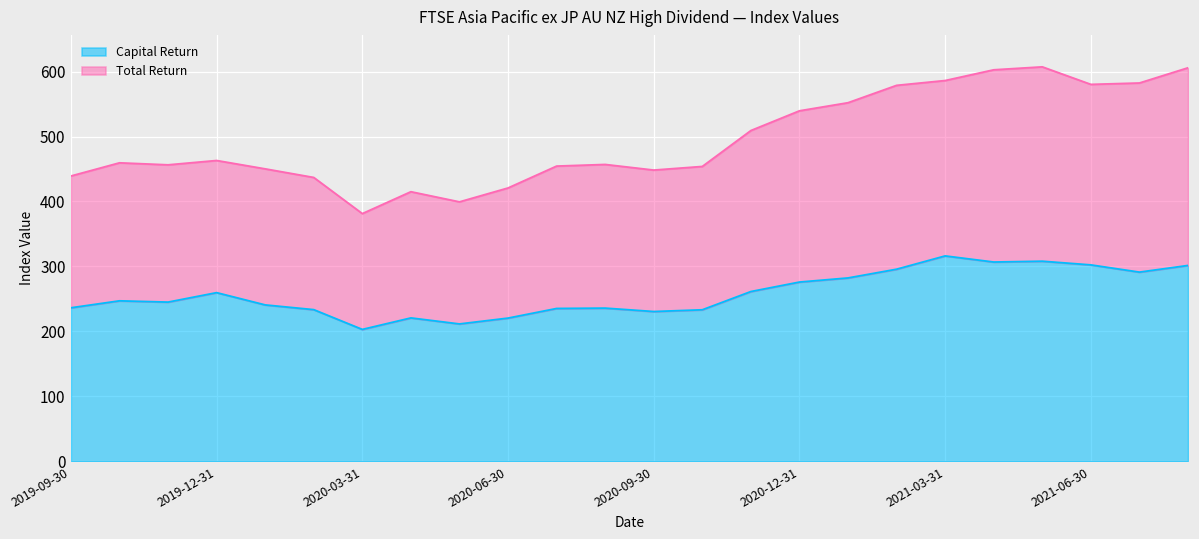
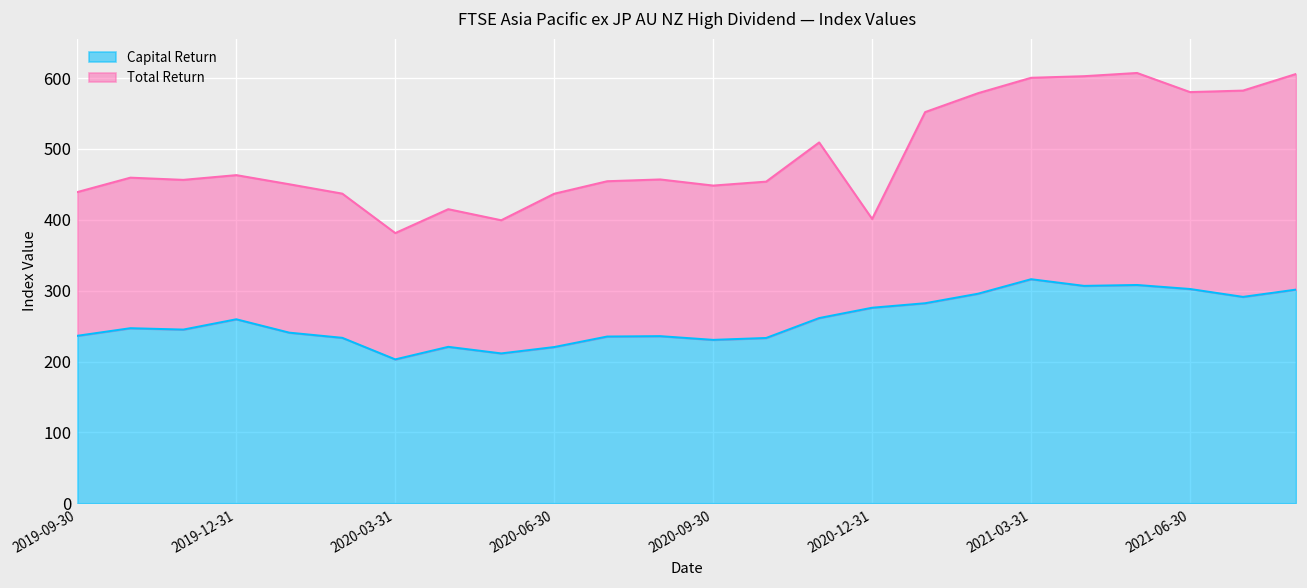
  {
    "Capital Return": {
      "2019-09-30": 240,
      "2019-12-31": 260,
      "2020-03-31": 200,
      "2020-06-30": 220,
      "2020-09-30": 230,
      "2020-12-31": 280,
      "2021-03-31": 320,
      "2021-06-30": 300
    },
    "Total Return": {
      "2019-09-30": 440,
      "2019-12-31": 460,
      "2020-03-31": 380,
-     "2020-06-30": 420,
+     "2020-06-30": 440,
      "2020-09-30": 450,
-     "2020-12-31": 540,
-     "2021-03-31": 590,
+     "2020-12-31": 400,
+     "2021-03-31": 600,
      "2021-06-30": 580
    }
  }
